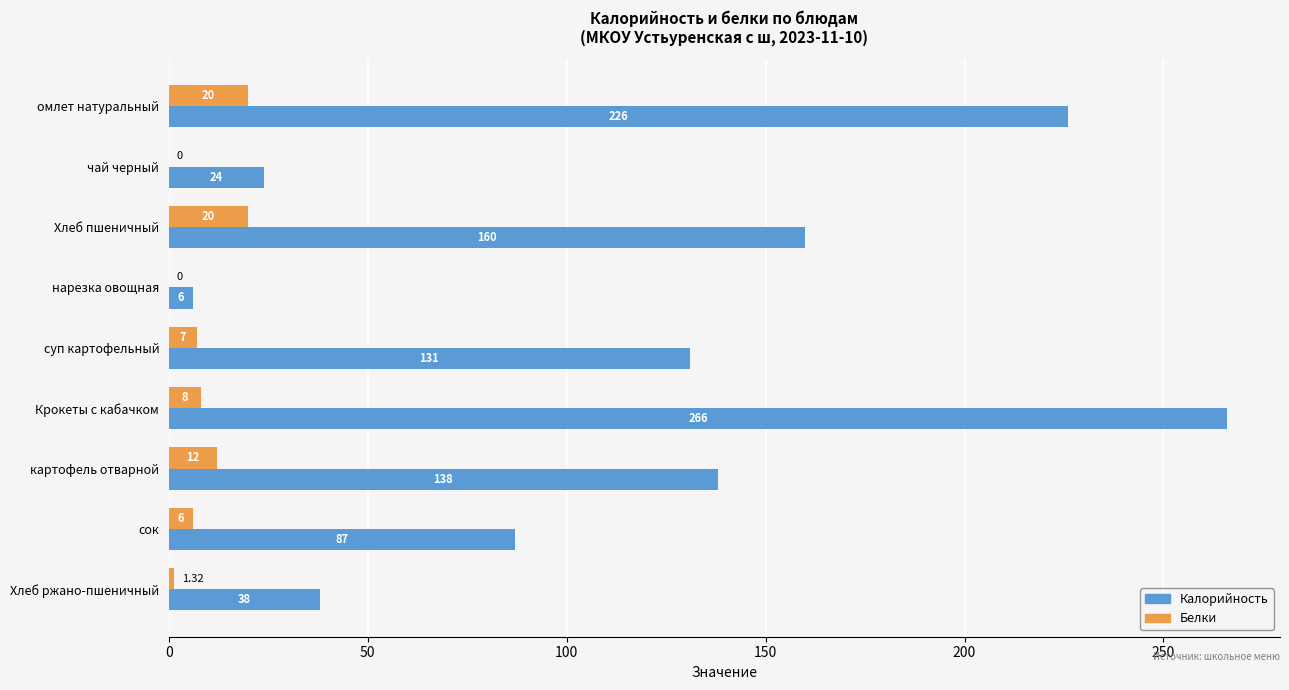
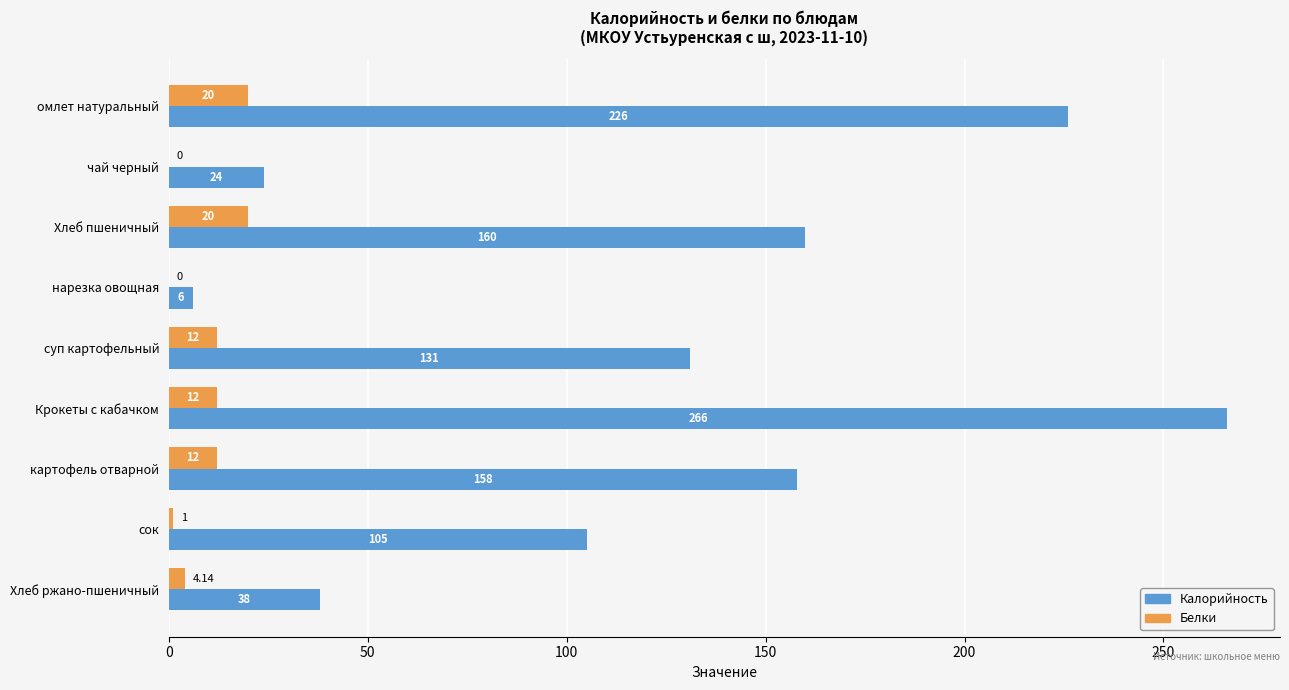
  {
    "Калорийность": {
      "омлет натуральный": 226,
      "чай черный": 24,
      "Хлеб пшеничный": 160,
      "нарезка овощная": 6,
      "суп картофельный": 131,
      "Крокеты с кабачком": 266,
-     "картофель отварной": 138,
-     "сок": 87,
+     "картофель отварной": 158,
+     "сок": 105,
      "Хлеб ржано-пшеничный": 38
    },
    "Белки": {
      "омлет натуральный": 20,
      "чай черный": 0,
      "Хлеб пшеничный": 20,
      "нарезка овощная": 0,
-     "суп картофельный": 7,
-     "Крокеты с кабачком": 8,
+     "суп картофельный": 12,
+     "Крокеты с кабачком": 12,
      "картофель отварной": 12,
-     "сок": 6,
-     "Хлеб ржано-пшеничный": 1.32
+     "сок": 1,
+     "Хлеб ржано-пшеничный": 4.14
    }
  }
